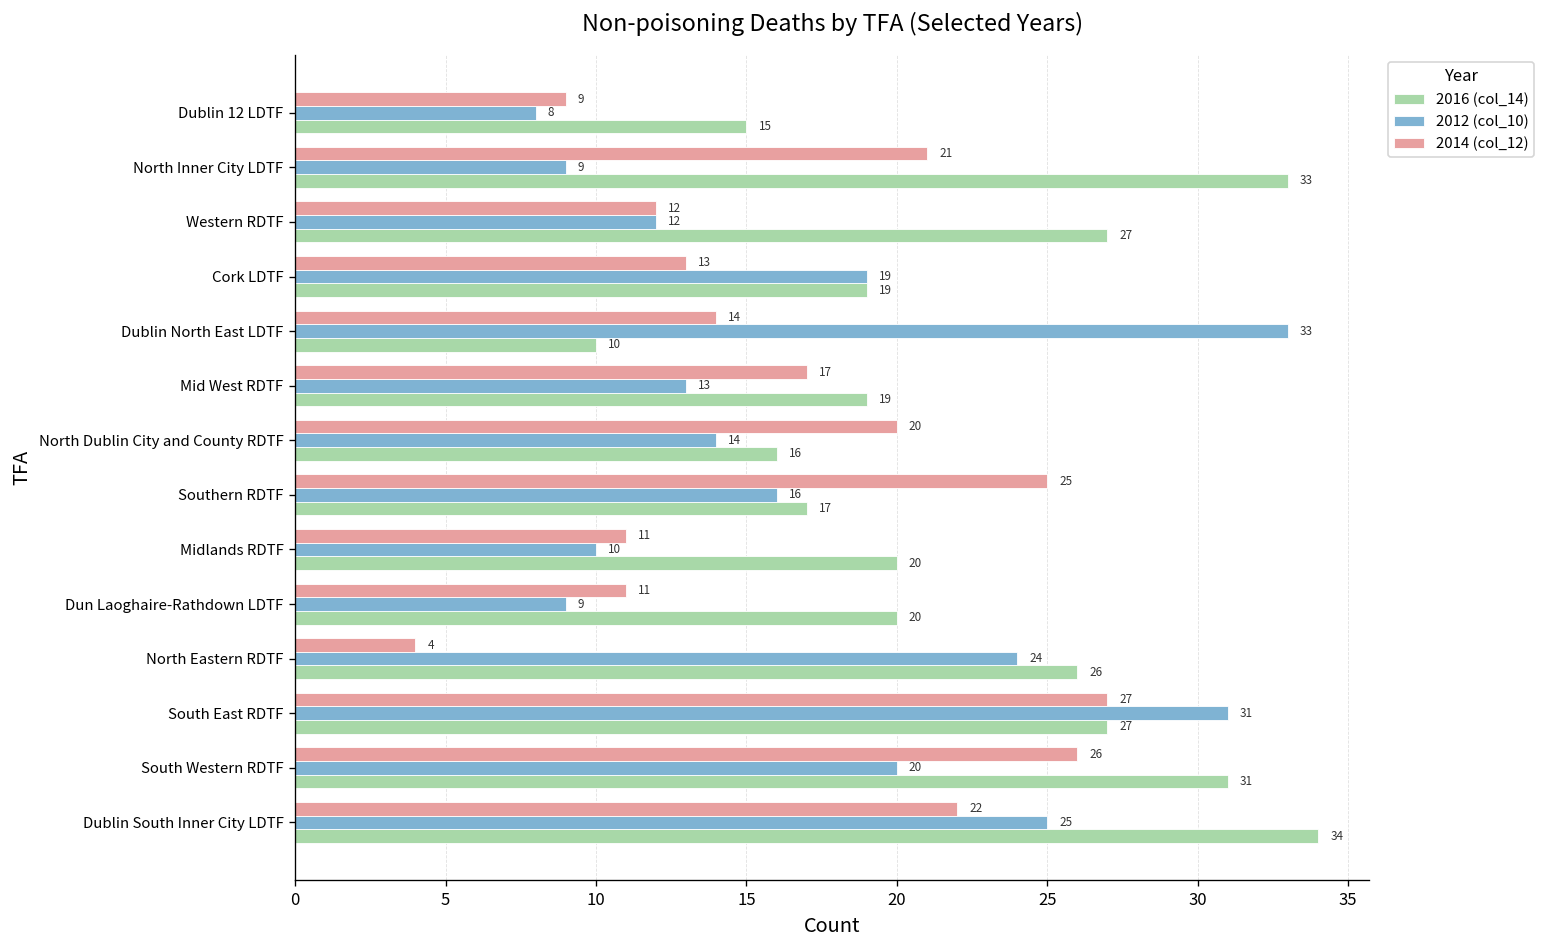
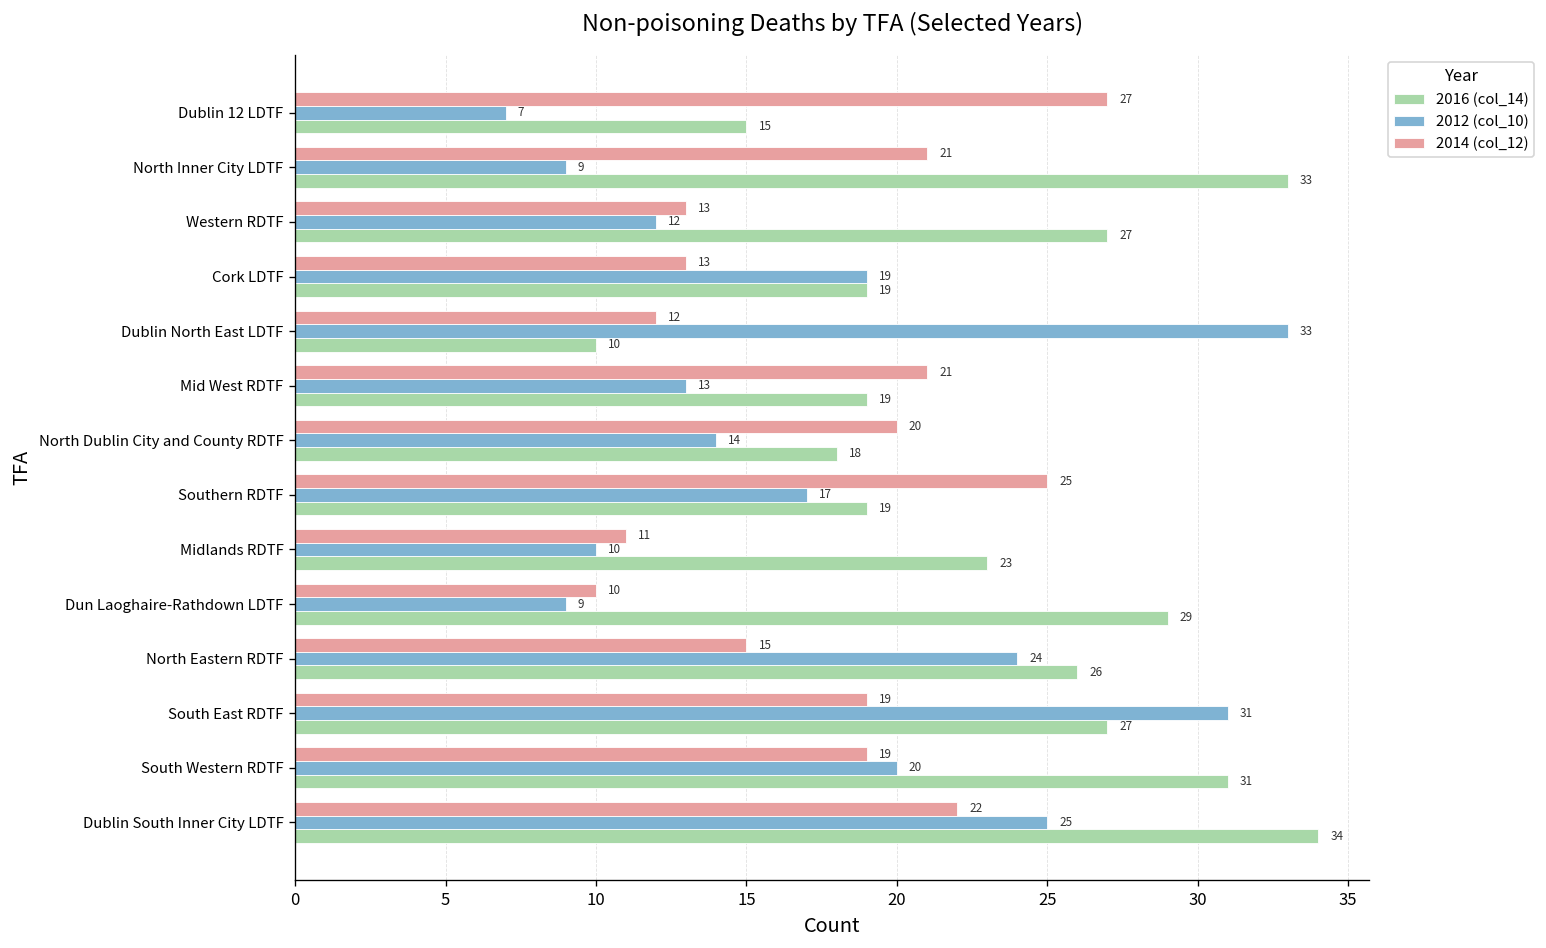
  {
    "2016 (col_14)": {
      "Dublin 12 LDTF": 15,
      "North Inner City LDTF": 33,
      "Western RDTF": 27,
      "Cork LDTF": 19,
      "Dublin North East LDTF": 10,
      "Mid West RDTF": 19,
-     "North Dublin City and County RDTF": 16,
-     "Southern RDTF": 17,
-     "Midlands RDTF": 20,
-     "Dun Laoghaire-Rathdown LDTF": 20,
+     "North Dublin City and County RDTF": 18,
+     "Southern RDTF": 19,
+     "Midlands RDTF": 23,
+     "Dun Laoghaire-Rathdown LDTF": 29,
      "North Eastern RDTF": 26,
      "South East RDTF": 27,
      "South Western RDTF": 31,
      "Dublin South Inner City LDTF": 34
    },
    "2012 (col_10)": {
-     "Dublin 12 LDTF": 8,
+     "Dublin 12 LDTF": 7,
      "North Inner City LDTF": 9,
      "Western RDTF": 12,
      "Cork LDTF": 19,
      "Dublin North East LDTF": 33,
      "Mid West RDTF": 13,
      "North Dublin City and County RDTF": 14,
-     "Southern RDTF": 16,
+     "Southern RDTF": 17,
      "Midlands RDTF": 10,
      "Dun Laoghaire-Rathdown LDTF": 9,
      "North Eastern RDTF": 24,
      "South East RDTF": 31,
      "South Western RDTF": 20,
      "Dublin South Inner City LDTF": 25
    },
    "2014 (col_12)": {
-     "Dublin 12 LDTF": 9,
+     "Dublin 12 LDTF": 27,
      "North Inner City LDTF": 21,
-     "Western RDTF": 12,
+     "Western RDTF": 13,
      "Cork LDTF": 13,
-     "Dublin North East LDTF": 14,
-     "Mid West RDTF": 17,
+     "Dublin North East LDTF": 12,
+     "Mid West RDTF": 21,
      "North Dublin City and County RDTF": 20,
      "Southern RDTF": 25,
      "Midlands RDTF": 11,
-     "Dun Laoghaire-Rathdown LDTF": 11,
-     "North Eastern RDTF": 4,
-     "South East RDTF": 27,
-     "South Western RDTF": 26,
+     "Dun Laoghaire-Rathdown LDTF": 10,
+     "North Eastern RDTF": 15,
+     "South East RDTF": 19,
+     "South Western RDTF": 19,
      "Dublin South Inner City LDTF": 22
    }
  }
